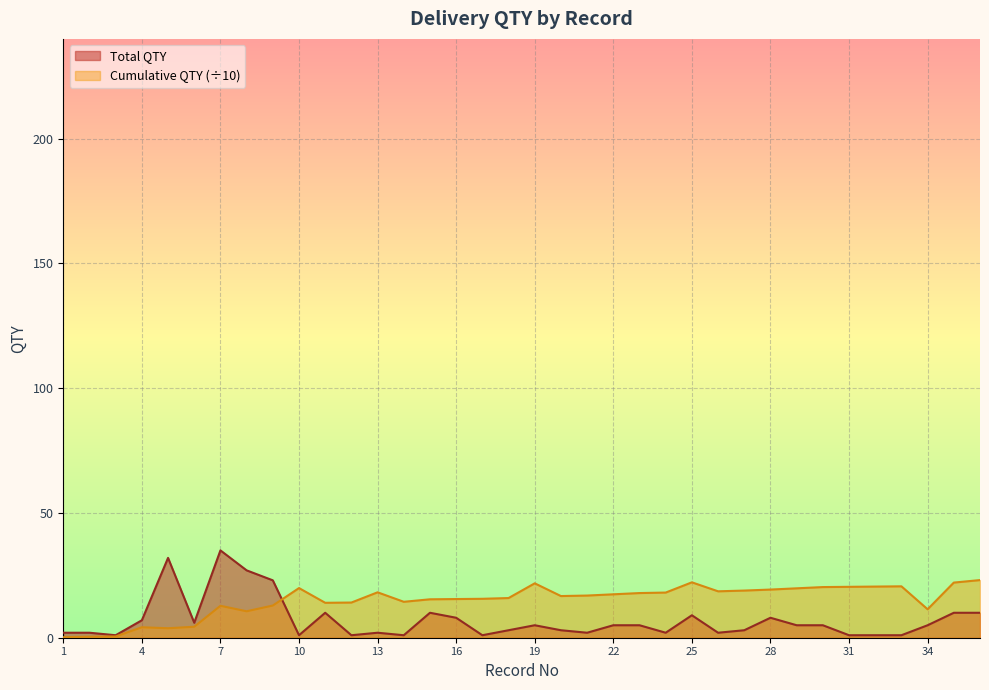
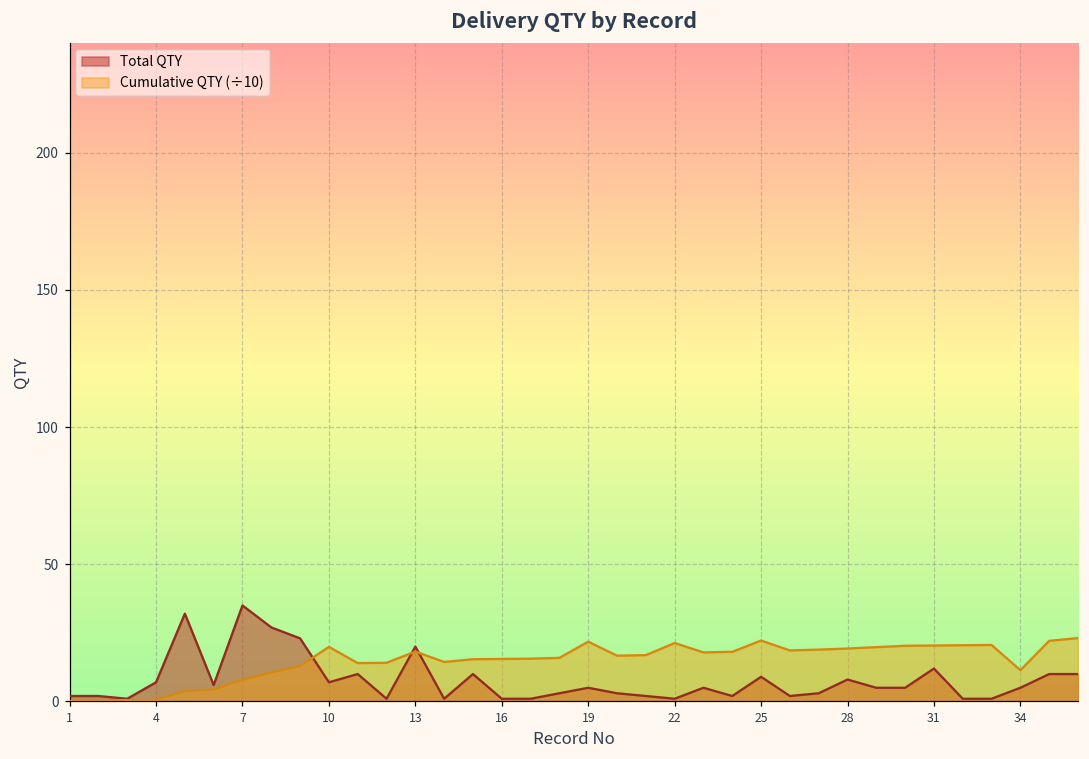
  {
    "Total QTY": {
      "1": 2,
      "4": 7,
      "7": 35,
-     "10": 1,
-     "13": 2,
-     "16": 8,
+     "10": 7,
+     "13": 20,
+     "16": 1,
      "19": 5,
-     "22": 5,
+     "22": 1,
      "25": 9,
      "28": 8,
-     "31": 1,
+     "31": 12,
      "34": 5
    },
    "Cumulative QTY (÷10)": {
      "1": 0,
-     "4": 4,
-     "7": 13,
+     "4": 1,
+     "7": 8,
      "10": 20,
      "13": 18,
      "16": 16,
      "19": 22,
-     "22": 17,
+     "22": 21,
      "25": 22,
      "28": 19,
      "31": 20,
      "34": 11
    }
  }
